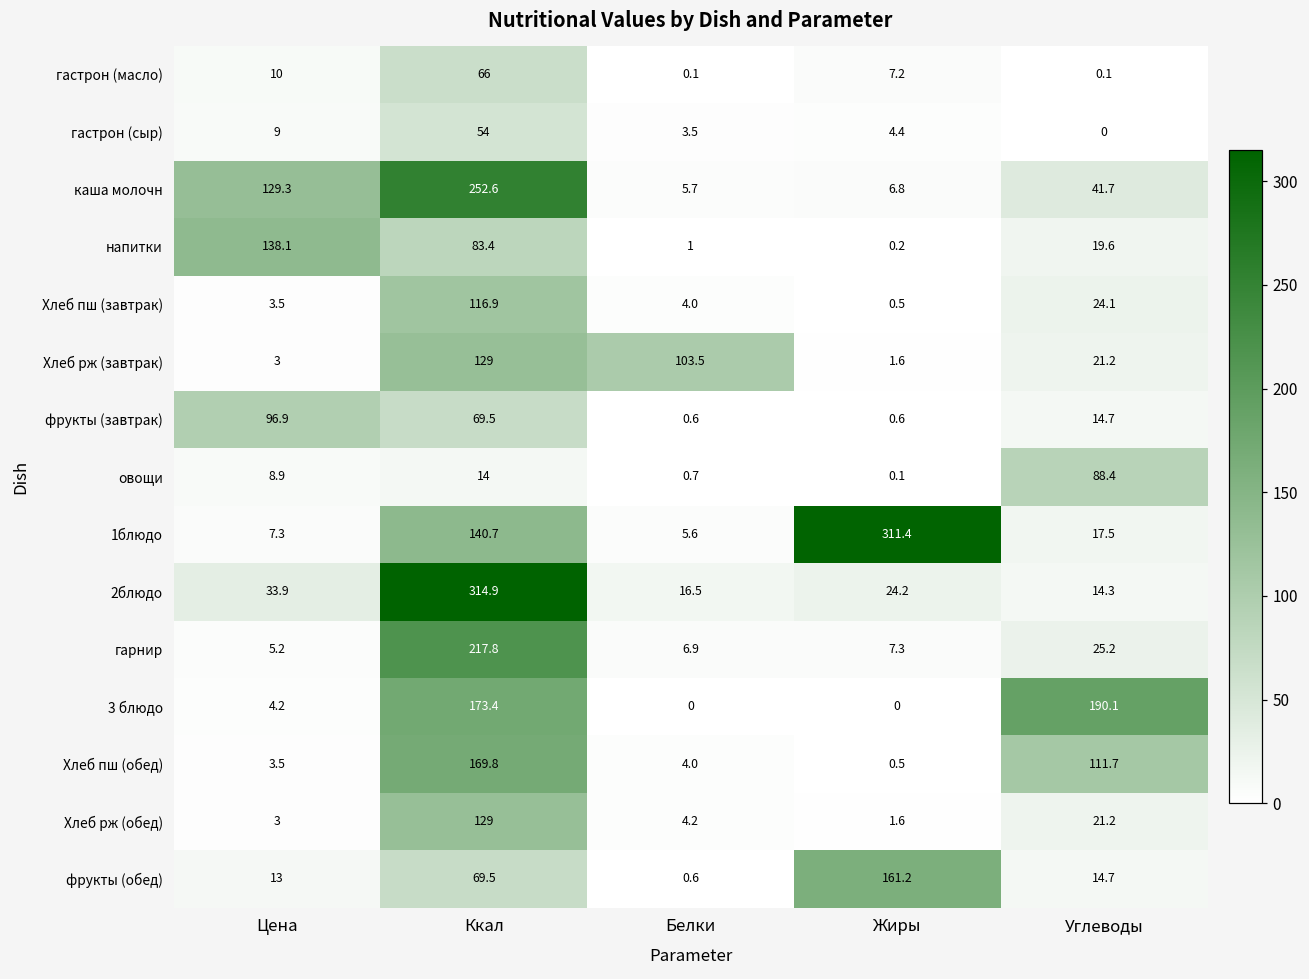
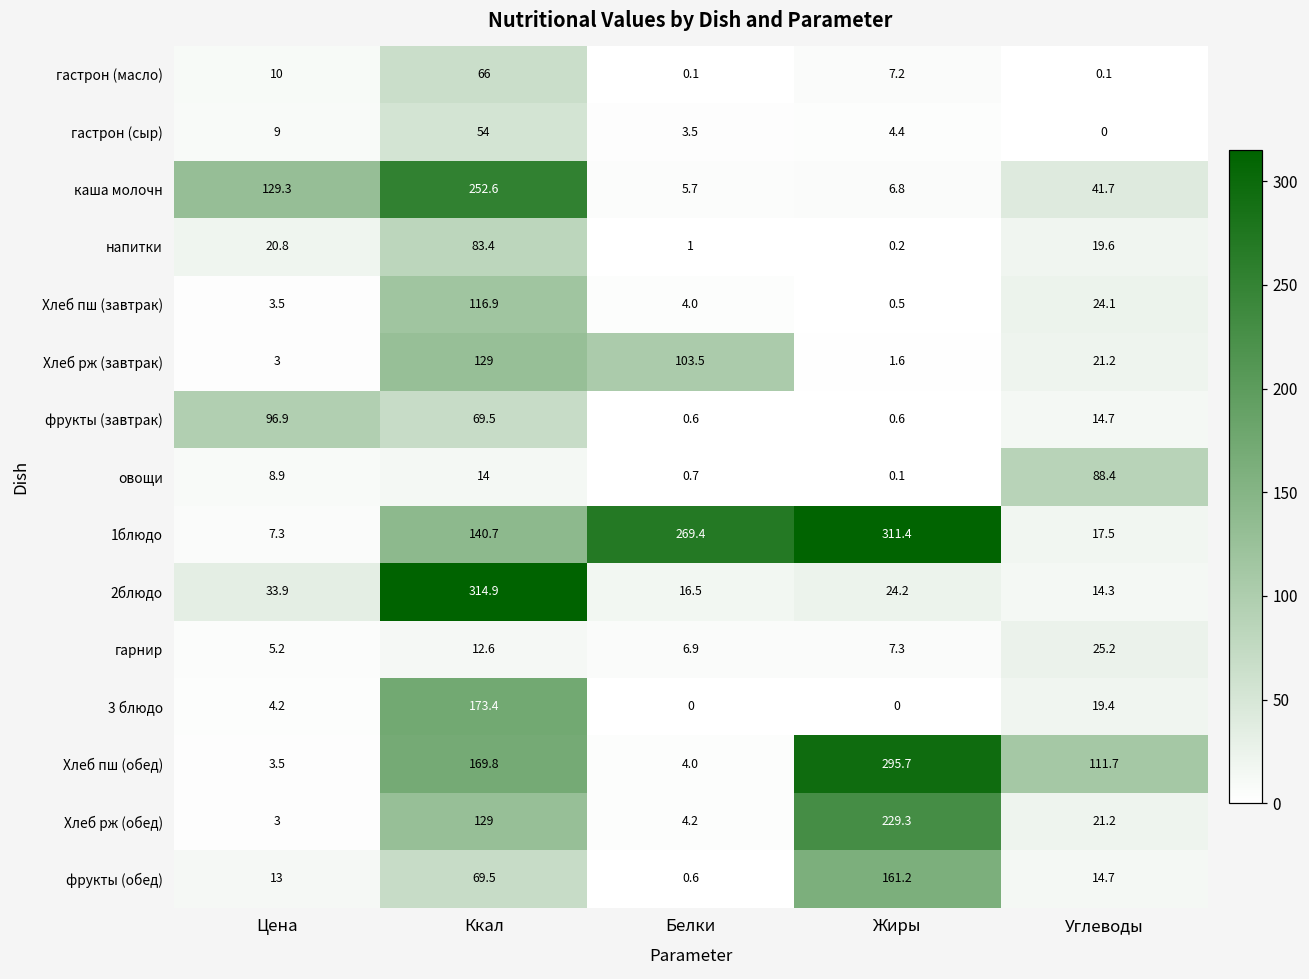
  {
    "гастрон (масло)": {
      "Цена": 10,
      "Ккал": 66,
      "Белки": 0.1,
      "Жиры": 7.2,
      "Углеводы": 0.1
    },
    "гастрон (сыр)": {
      "Цена": 9,
      "Ккал": 54,
      "Белки": 3.5,
      "Жиры": 4.4,
      "Углеводы": 0
    },
    "каша молочн": {
      "Цена": 129.3,
      "Ккал": 252.6,
      "Белки": 5.7,
      "Жиры": 6.8,
      "Углеводы": 41.7
    },
    "напитки": {
-     "Цена": 138.1,
+     "Цена": 20.8,
      "Ккал": 83.4,
      "Белки": 1,
      "Жиры": 0.2,
      "Углеводы": 19.6
    },
    "Хлеб пш (завтрак)": {
      "Цена": 3.5,
      "Ккал": 116.9,
      "Белки": 4.0,
      "Жиры": 0.5,
      "Углеводы": 24.1
    },
    "Хлеб рж (завтрак)": {
      "Цена": 3,
      "Ккал": 129,
      "Белки": 103.5,
      "Жиры": 1.6,
      "Углеводы": 21.2
    },
    "фрукты (завтрак)": {
      "Цена": 96.9,
      "Ккал": 69.5,
      "Белки": 0.6,
      "Жиры": 0.6,
      "Углеводы": 14.7
    },
    "овощи": {
      "Цена": 8.9,
      "Ккал": 14,
      "Белки": 0.7,
      "Жиры": 0.1,
      "Углеводы": 88.4
    },
    "1блюдо": {
      "Цена": 7.3,
      "Ккал": 140.7,
-     "Белки": 5.6,
+     "Белки": 269.4,
      "Жиры": 311.4,
      "Углеводы": 17.5
    },
    "2блюдо": {
      "Цена": 33.9,
      "Ккал": 314.9,
      "Белки": 16.5,
      "Жиры": 24.2,
      "Углеводы": 14.3
    },
    "гарнир": {
      "Цена": 5.2,
-     "Ккал": 217.8,
+     "Ккал": 12.6,
      "Белки": 6.9,
      "Жиры": 7.3,
      "Углеводы": 25.2
    },
    "3 блюдо": {
      "Цена": 4.2,
      "Ккал": 173.4,
      "Белки": 0,
      "Жиры": 0,
-     "Углеводы": 190.1
+     "Углеводы": 19.4
    },
    "Хлеб пш (обед)": {
      "Цена": 3.5,
      "Ккал": 169.8,
      "Белки": 4.0,
-     "Жиры": 0.5,
+     "Жиры": 295.7,
      "Углеводы": 111.7
    },
    "Хлеб рж (обед)": {
      "Цена": 3,
      "Ккал": 129,
      "Белки": 4.2,
-     "Жиры": 1.6,
+     "Жиры": 229.3,
      "Углеводы": 21.2
    },
    "фрукты (обед)": {
      "Цена": 13,
      "Ккал": 69.5,
      "Белки": 0.6,
      "Жиры": 161.2,
      "Углеводы": 14.7
    }
  }
